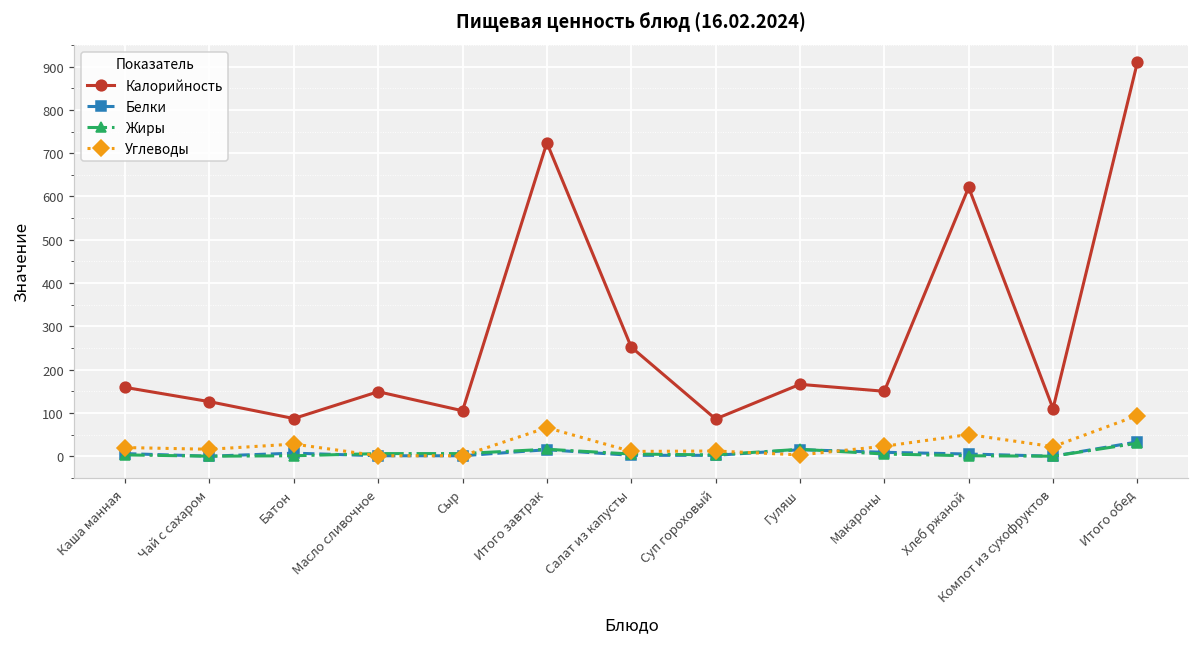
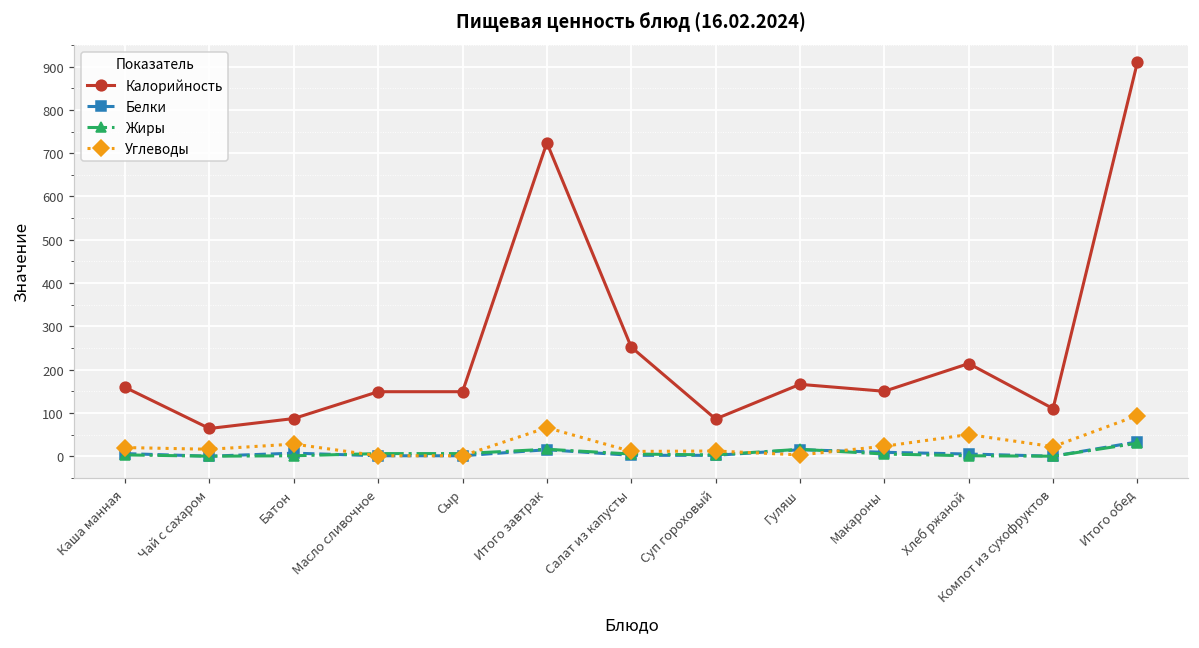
  {
    "Калорийность": {
      "Каша манная": 160,
-     "Чай с сахаром": 130,
+     "Чай с сахаром": 60,
      "Батон": 90,
      "Масло сливочное": 150,
-     "Сыр": 110,
+     "Сыр": 150,
      "Итого завтрак": 720,
      "Салат из капусты": 250,
      "Суп гороховый": 90,
      "Гуляш": 170,
      "Макароны": 150,
-     "Хлеб ржаной": 620,
+     "Хлеб ржаной": 210,
      "Компот из сухофруктов": 110,
      "Итого обед": 910
    },
    "Углеводы": {
      "Каша манная": 20,
      "Чай с сахаром": 20,
      "Батон": 30,
      "Итого завтрак": 70,
      "Суп гороховый": 10,
      "Гуляш": 0,
      "Макароны": 20,
      "Хлеб ржаной": 50,
      "Компот из сухофруктов": 20,
      "Итого обед": 90
    }
  }
